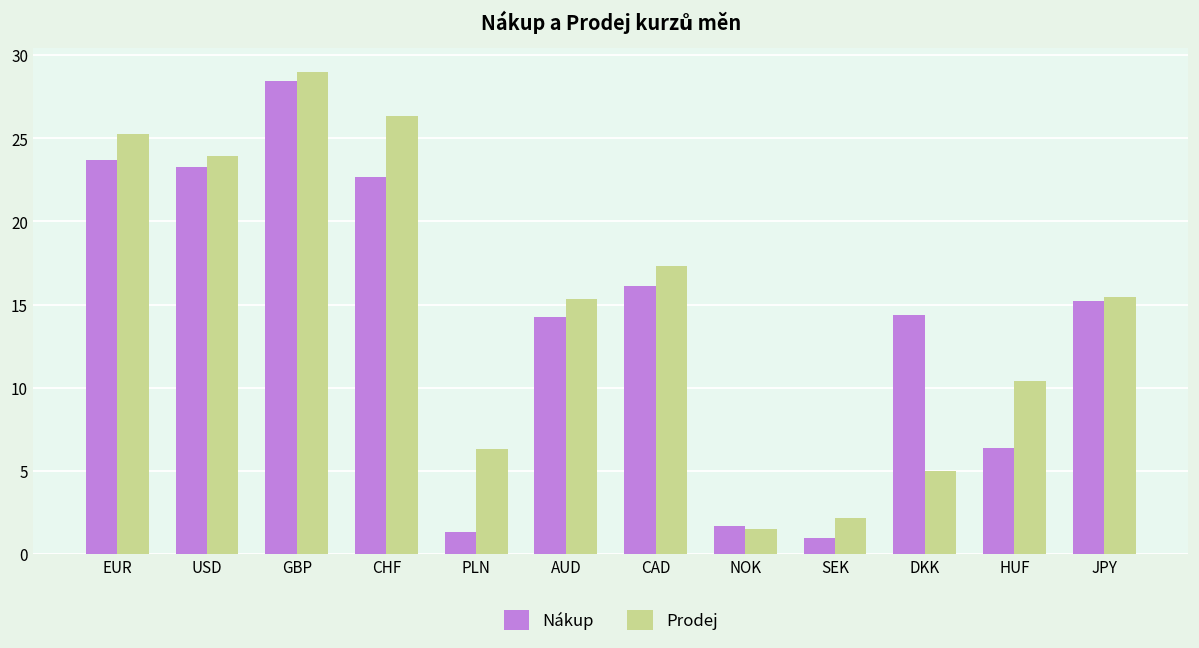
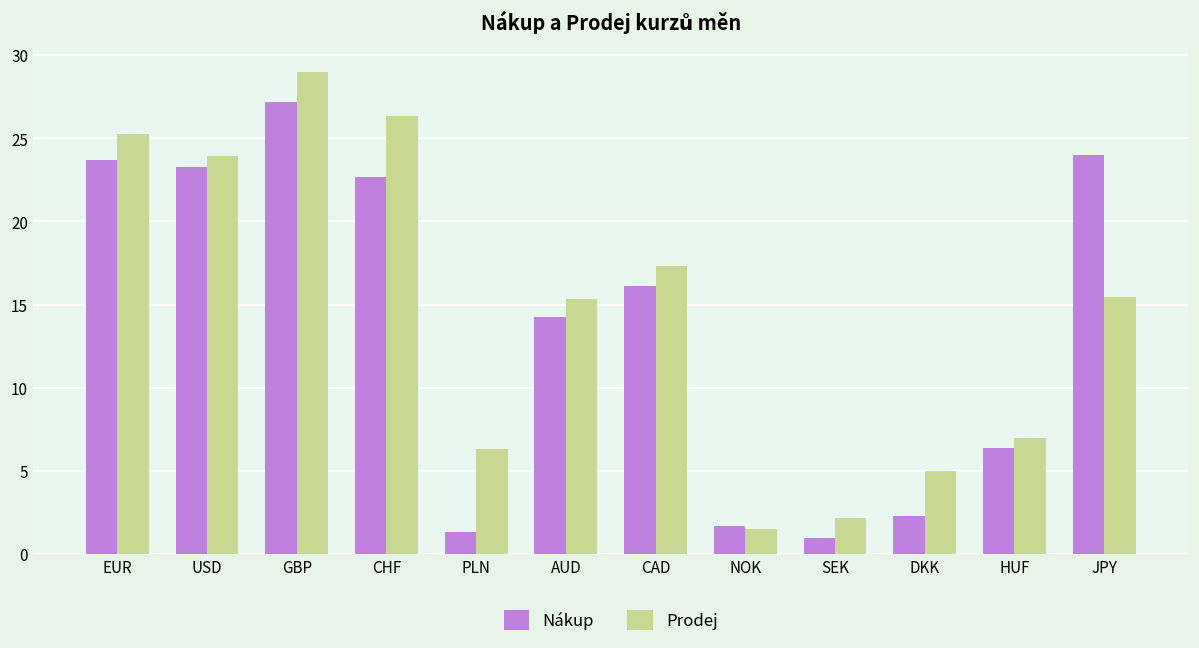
  {
    "Nákup": {
      "EUR": 23.7,
      "USD": 23.3,
-     "GBP": 28.4,
+     "GBP": 27.2,
      "CHF": 22.7,
      "PLN": 1.4,
      "AUD": 14.3,
      "CAD": 16.1,
      "NOK": 1.7,
      "SEK": 1.0,
-     "DKK": 14.4,
+     "DKK": 2.3,
      "HUF": 6.4,
-     "JPY": 15.2
+     "JPY": 24.0
    },
    "Prodej": {
      "EUR": 25.3,
      "USD": 23.9,
      "GBP": 29.0,
      "CHF": 26.4,
      "PLN": 6.3,
      "AUD": 15.3,
      "CAD": 17.3,
      "NOK": 1.5,
      "SEK": 2.2,
      "DKK": 5.0,
-     "HUF": 10.4,
+     "HUF": 7.0,
      "JPY": 15.4
    }
  }
